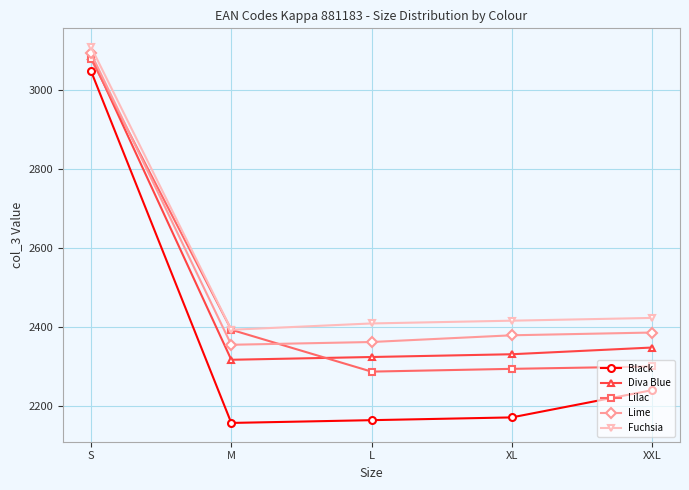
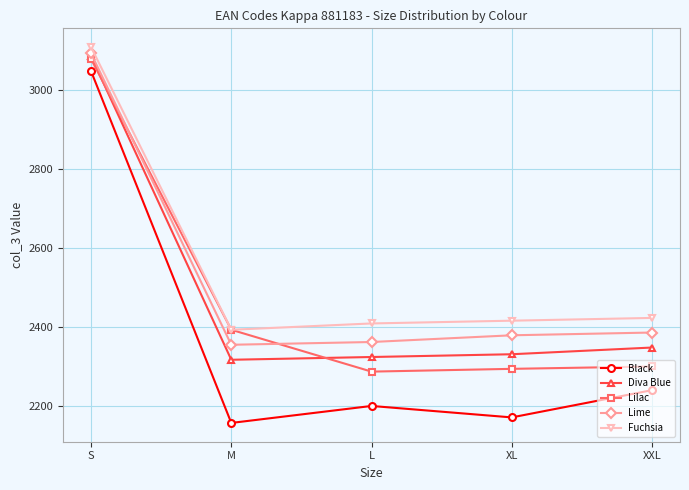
  {
    "Black": {
      "S": 3050,
      "M": 2160,
-     "L": 2160,
+     "L": 2200,
      "XL": 2170
    }
  }
